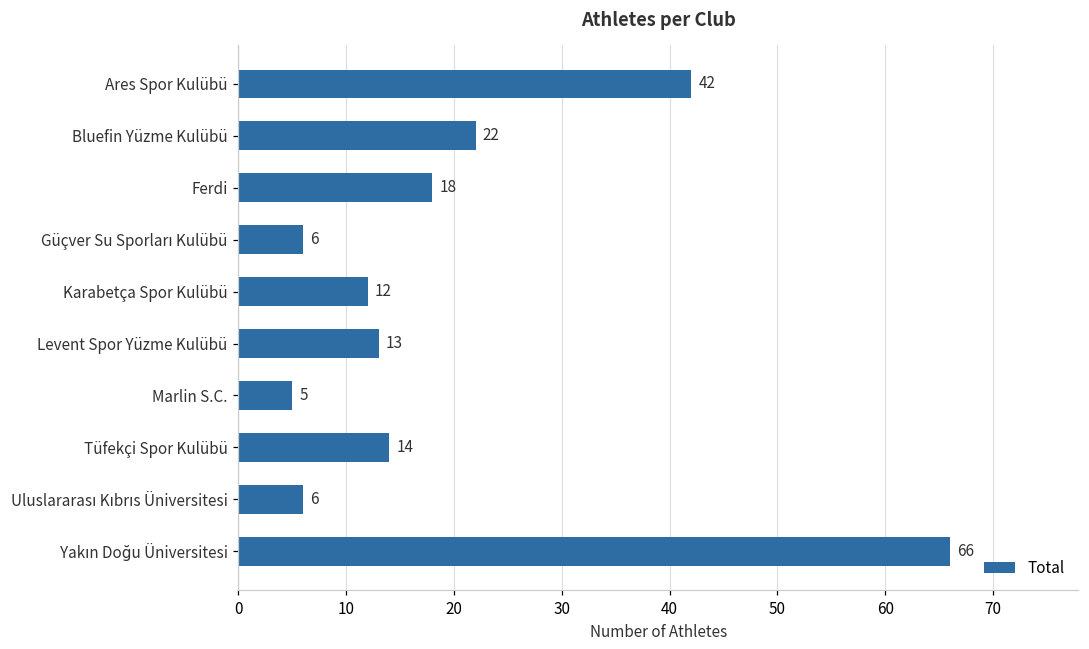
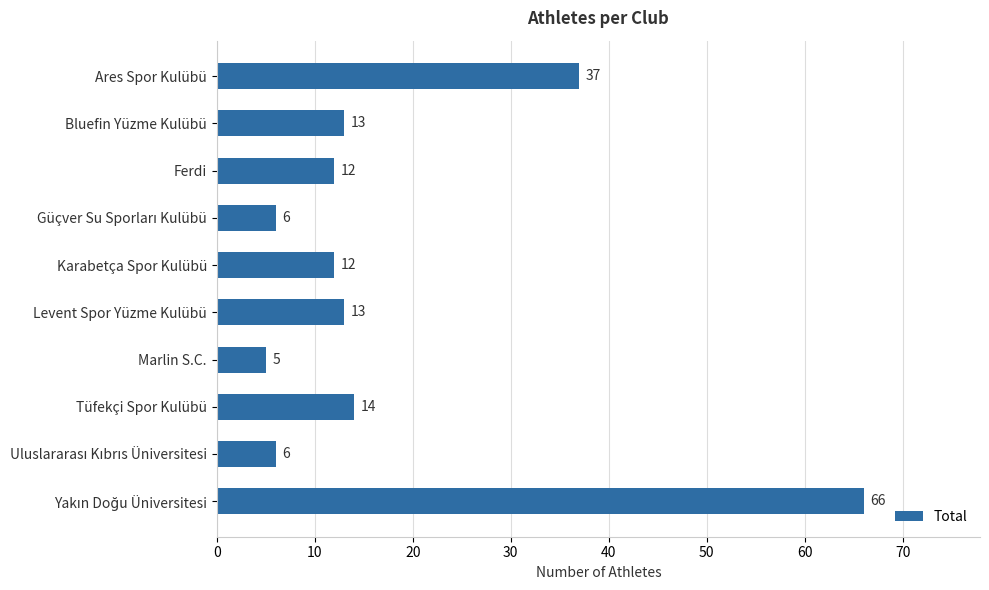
  {
-   "Ares Spor Kulübü": 42,
-   "Bluefin Yüzme Kulübü": 22,
-   "Ferdi": 18,
+   "Ares Spor Kulübü": 37,
+   "Bluefin Yüzme Kulübü": 13,
+   "Ferdi": 12,
    "Güçver Su Sporları Kulübü": 6,
    "Karabetça Spor Kulübü": 12,
    "Levent Spor Yüzme Kulübü": 13,
    "Marlin S.C.": 5,
    "Tüfekçi Spor Kulübü": 14,
    "Uluslararası Kıbrıs Üniversitesi": 6,
    "Yakın Doğu Üniversitesi": 66
  }
